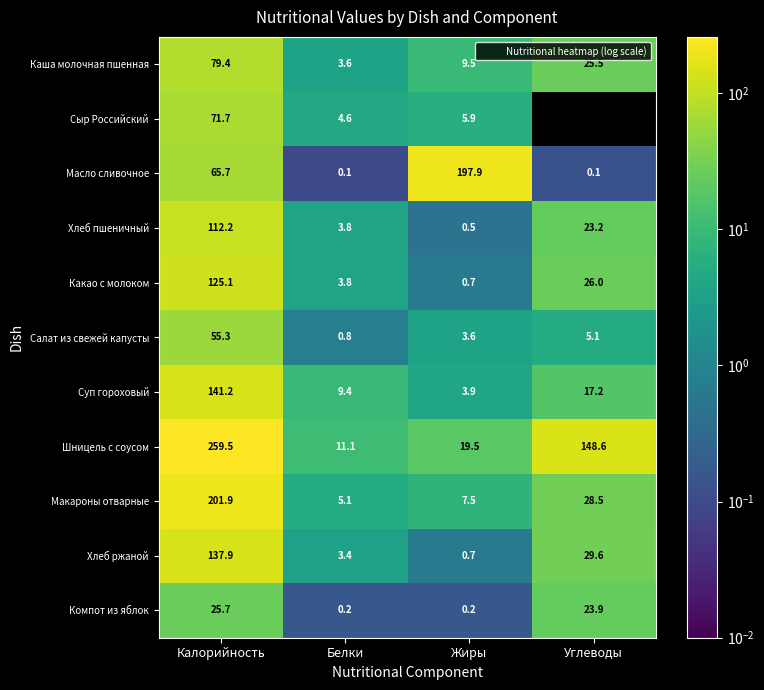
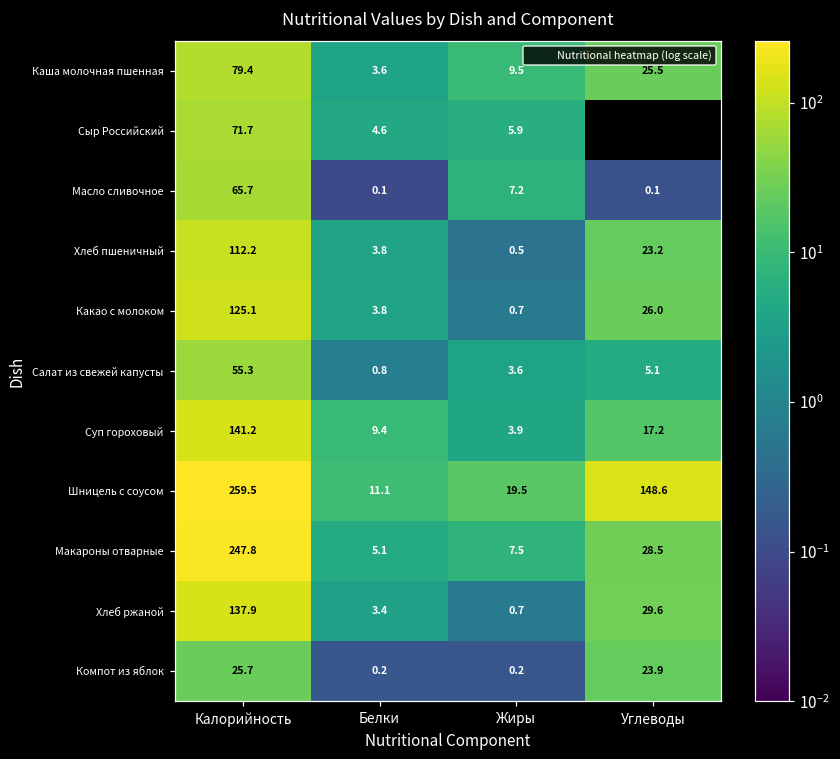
  {
    "Каша молочная пшенная": {
      "Калорийность": 79.4,
      "Белки": 3.6
    },
    "Сыр Российский": {
      "Калорийность": 71.7,
      "Белки": 4.6,
      "Жиры": 5.9
    },
    "Масло сливочное": {
      "Калорийность": 65.7,
      "Белки": 0.1,
-     "Жиры": 197.9,
+     "Жиры": 7.2,
      "Углеводы": 0.1
    },
    "Хлеб пшеничный": {
      "Калорийность": 112.2,
      "Белки": 3.8,
      "Жиры": 0.5,
      "Углеводы": 23.2
    },
    "Какао с молоком": {
      "Калорийность": 125.1,
      "Белки": 3.8,
      "Жиры": 0.7,
      "Углеводы": 26.0
    },
    "Салат из свежей капусты": {
      "Калорийность": 55.3,
      "Белки": 0.8,
      "Жиры": 3.6,
      "Углеводы": 5.1
    },
    "Суп гороховый": {
      "Калорийность": 141.2,
      "Белки": 9.4,
      "Жиры": 3.9,
      "Углеводы": 17.2
    },
    "Шницель с соусом": {
      "Калорийность": 259.5,
      "Белки": 11.1,
      "Жиры": 19.5,
      "Углеводы": 148.6
    },
    "Макароны отварные": {
-     "Калорийность": 201.9,
+     "Калорийность": 247.8,
      "Белки": 5.1,
      "Жиры": 7.5,
      "Углеводы": 28.5
    },
    "Хлеб ржаной": {
      "Калорийность": 137.9,
      "Белки": 3.4,
      "Жиры": 0.7,
      "Углеводы": 29.6
    },
    "Компот из яблок": {
      "Калорийность": 25.7,
      "Белки": 0.2,
      "Жиры": 0.2,
      "Углеводы": 23.9
    }
  }
